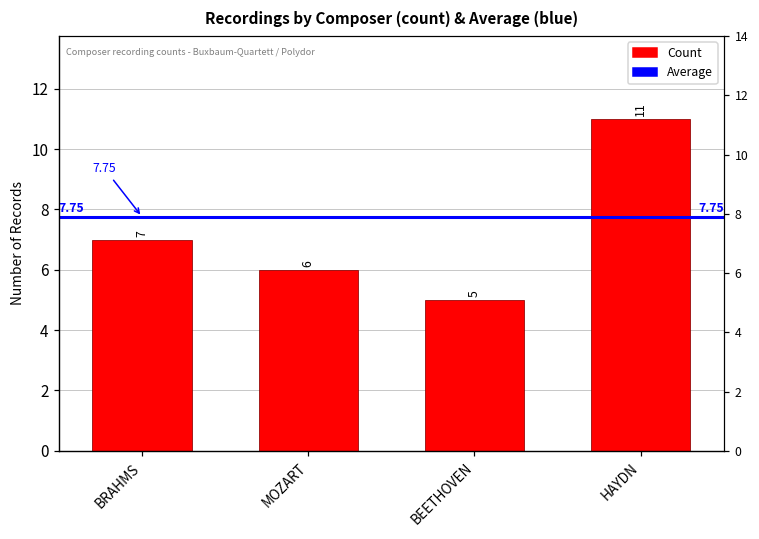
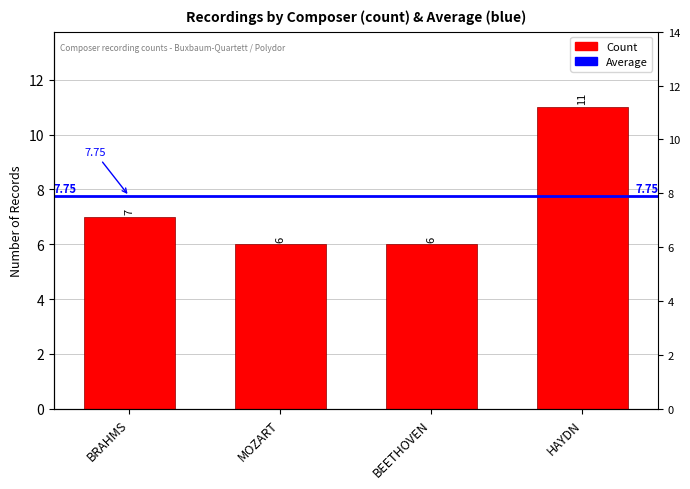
  {
    "BRAHMS": 7,
    "MOZART": 6,
-   "BEETHOVEN": 5,
+   "BEETHOVEN": 6,
    "HAYDN": 11
  }
